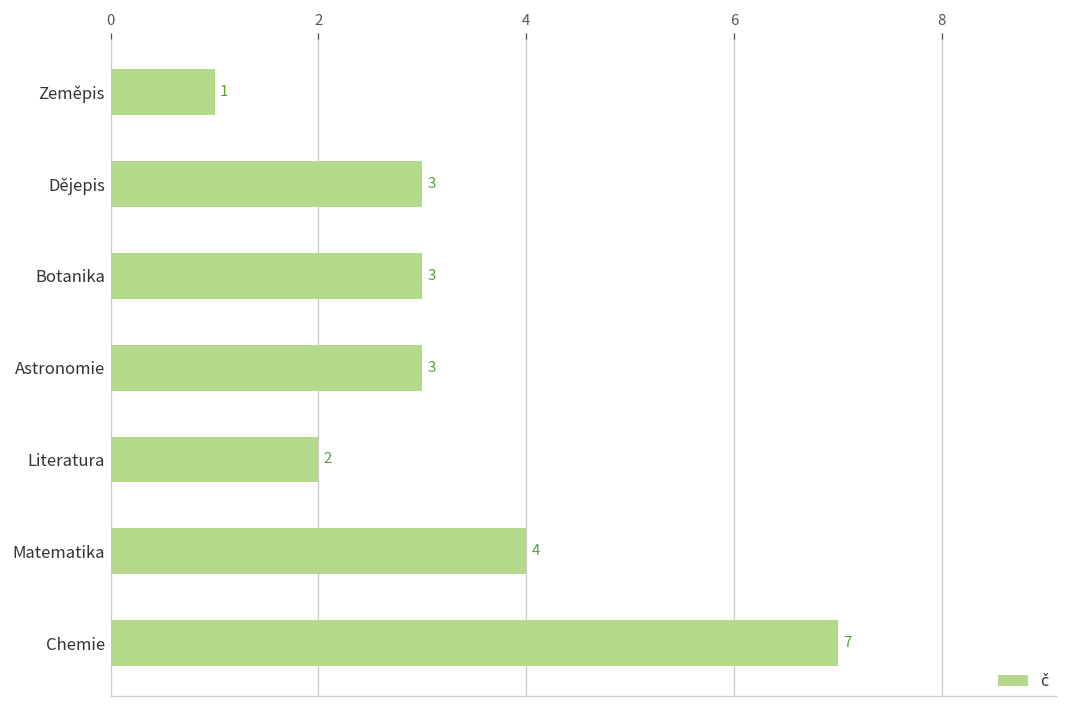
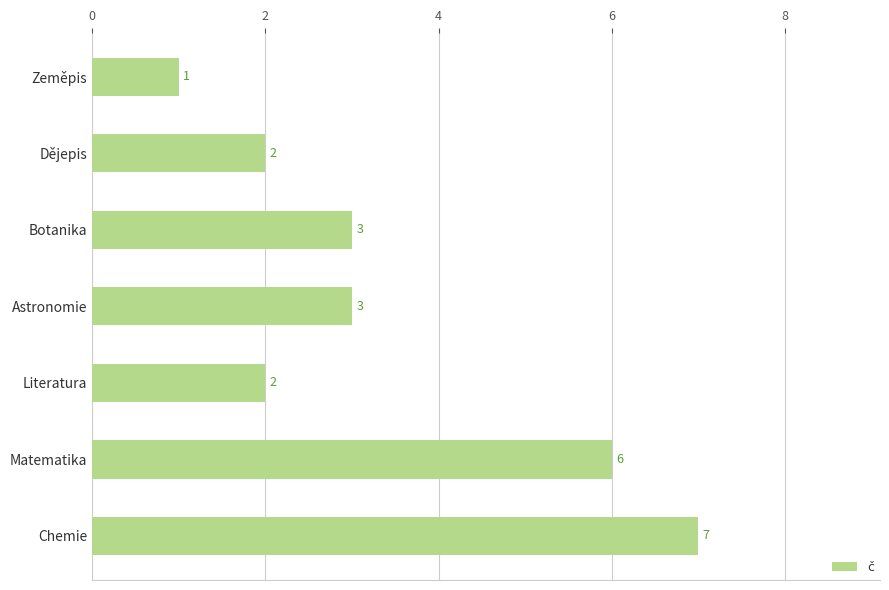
  {
    "Zeměpis": 1,
-   "Dějepis": 3,
+   "Dějepis": 2,
    "Botanika": 3,
    "Astronomie": 3,
    "Literatura": 2,
-   "Matematika": 4,
+   "Matematika": 6,
    "Chemie": 7
  }
